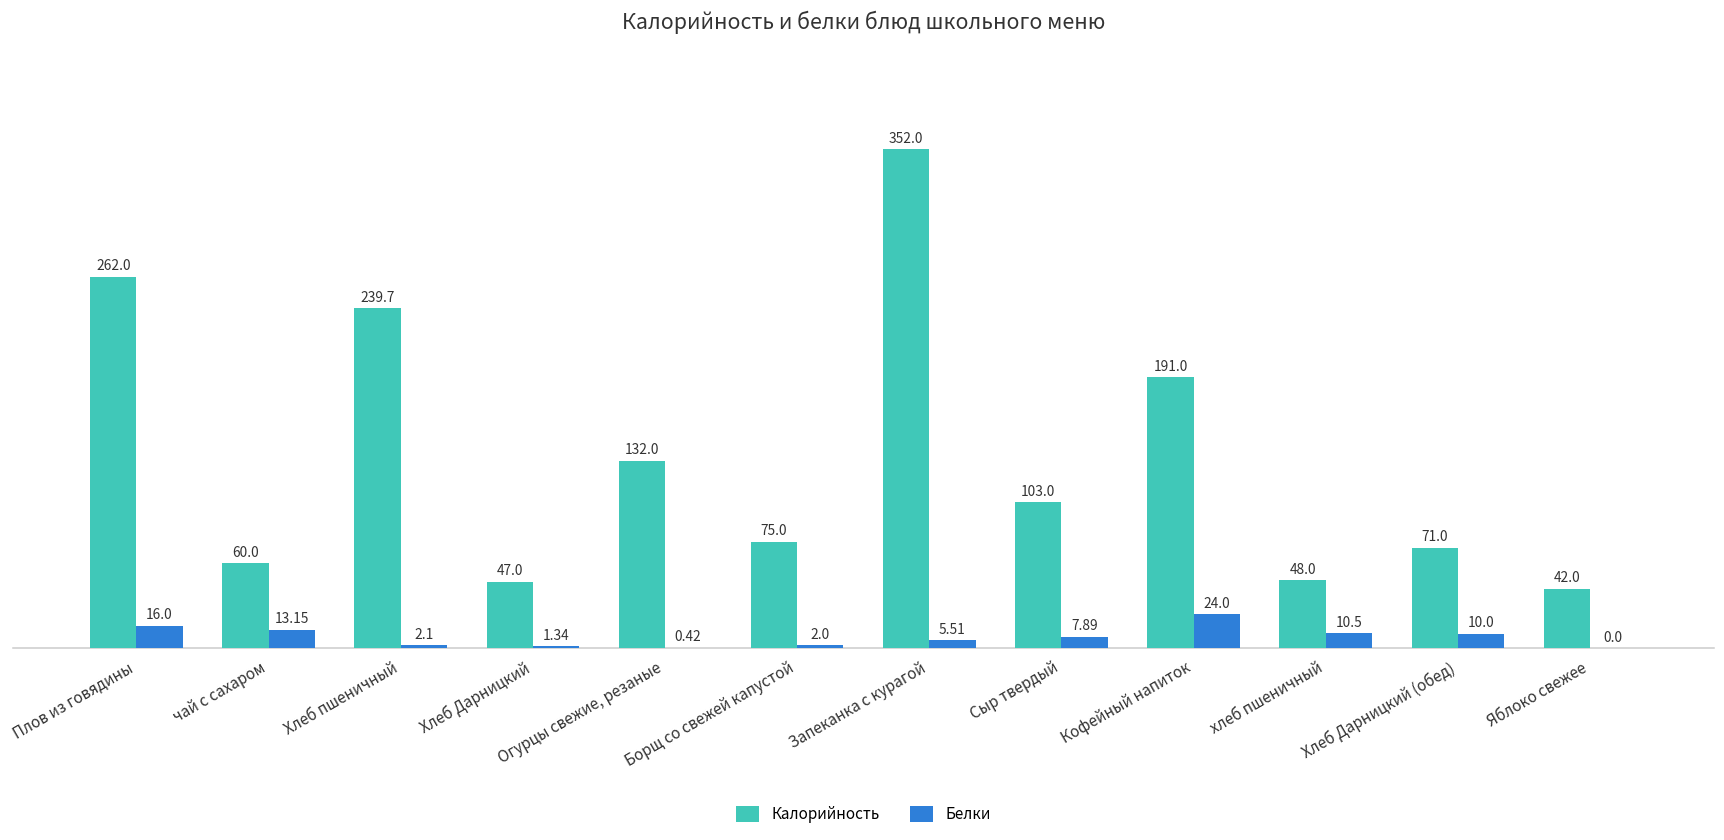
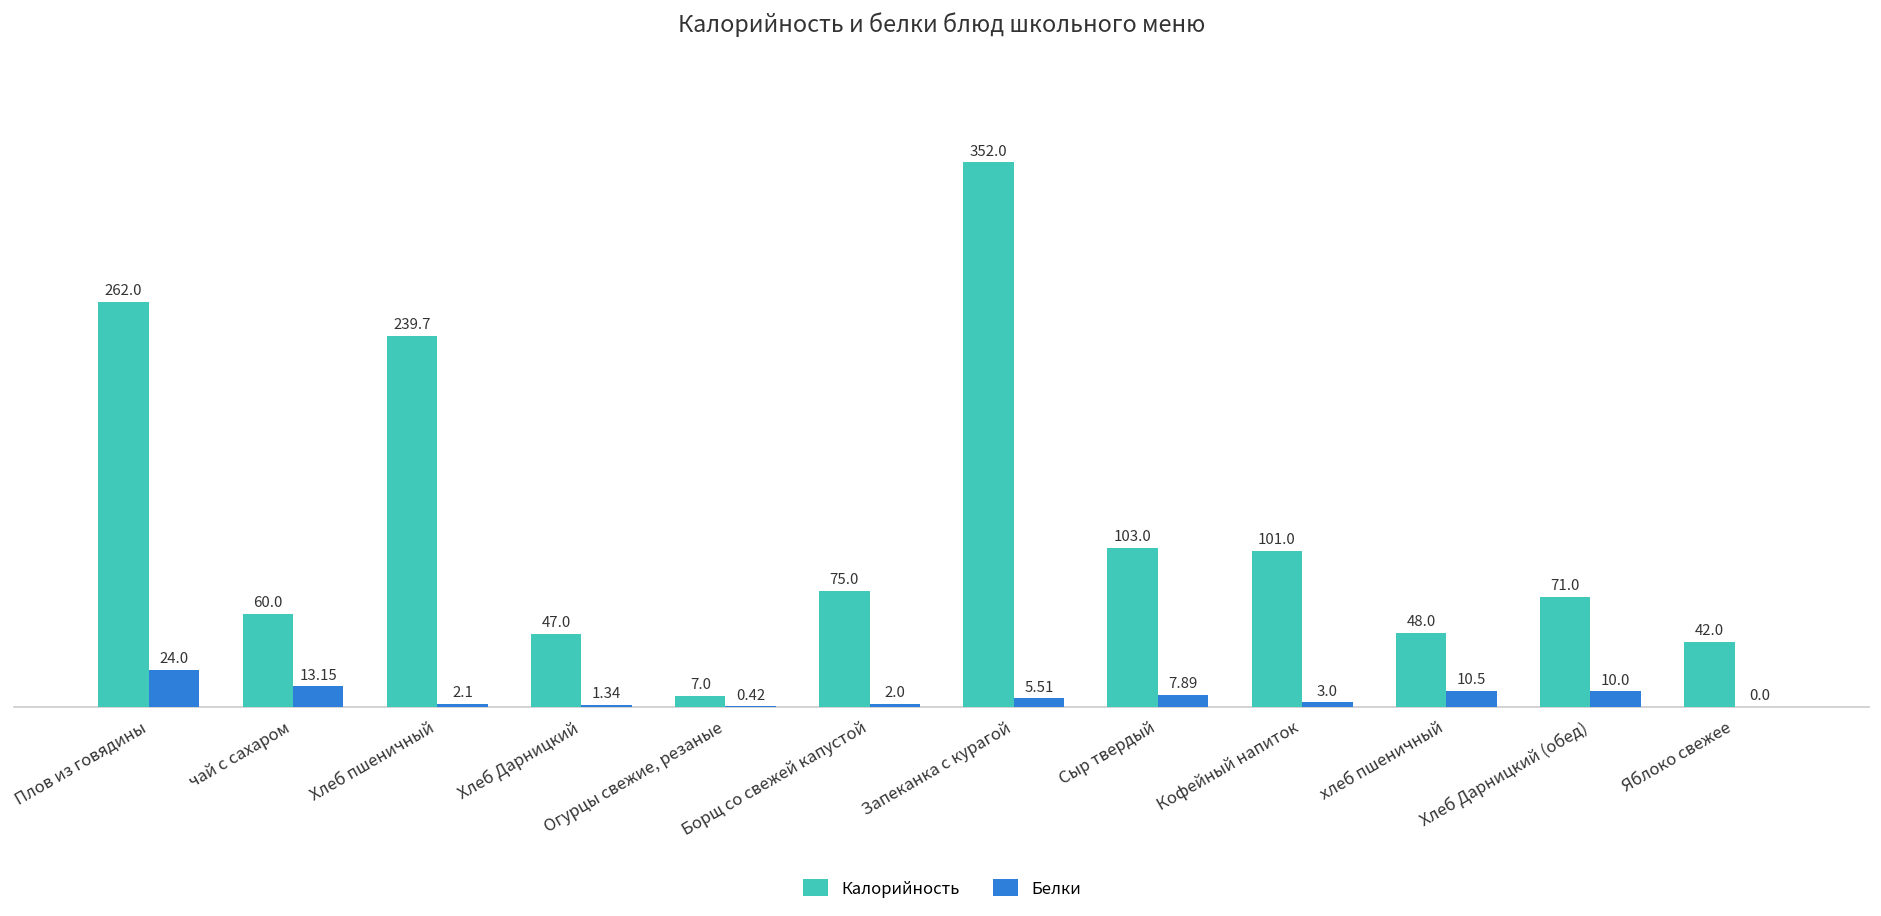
  {
    "Калорийность": {
      "Плов из говядины": 262.0,
      "чай с сахаром": 60.0,
      "Хлеб пшеничный": 239.7,
      "Хлеб Дарницкий": 47.0,
-     "Огурцы свежие, резаные": 132.0,
+     "Огурцы свежие, резаные": 7.0,
      "Борщ со свежей капустой": 75.0,
      "Запеканка с курагой": 352.0,
      "Сыр твердый": 103.0,
-     "Кофейный напиток": 191.0,
+     "Кофейный напиток": 101.0,
      "хлеб пшеничный": 48.0,
      "Хлеб Дарницкий (обед)": 71.0,
      "Яблоко свежее": 42.0
    },
    "Белки": {
-     "Плов из говядины": 16.0,
+     "Плов из говядины": 24.0,
      "чай с сахаром": 13.15,
      "Хлеб пшеничный": 2.1,
      "Хлеб Дарницкий": 1.34,
      "Огурцы свежие, резаные": 0.42,
      "Борщ со свежей капустой": 2.0,
      "Запеканка с курагой": 5.51,
      "Сыр твердый": 7.89,
-     "Кофейный напиток": 24.0,
+     "Кофейный напиток": 3.0,
      "хлеб пшеничный": 10.5,
      "Хлеб Дарницкий (обед)": 10.0,
      "Яблоко свежее": 0.0
    }
  }
